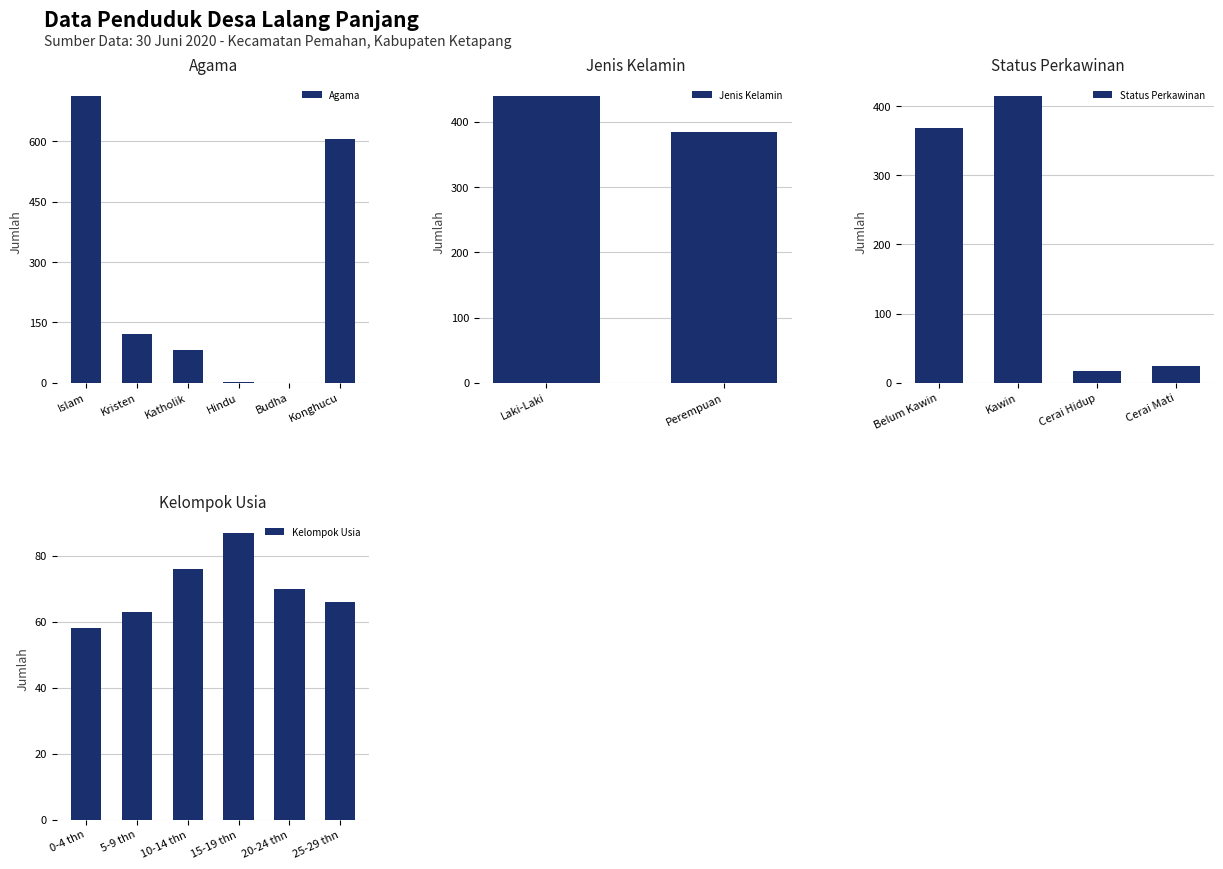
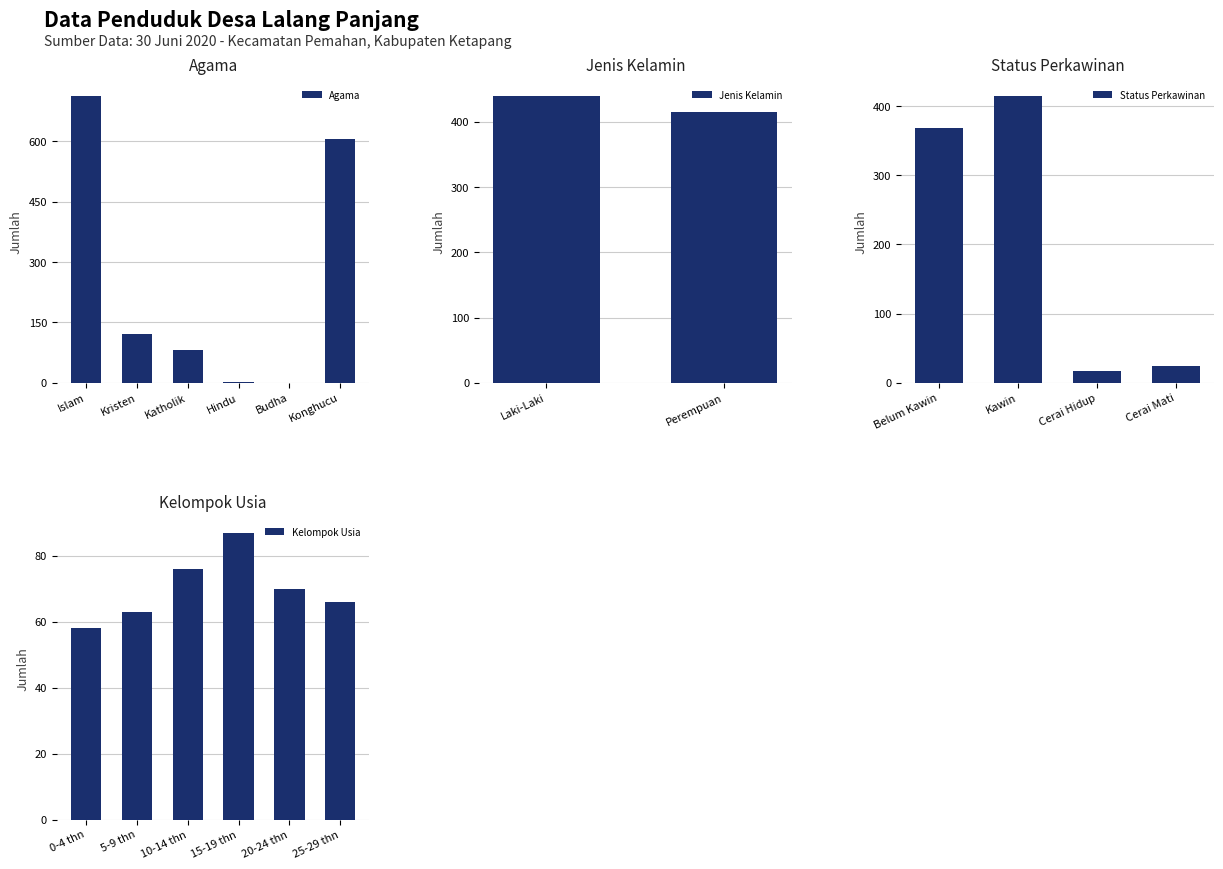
  {
    "Agama": {
      "Islam": 710,
      "Kristen": 120,
      "Katholik": 80,
      "Budha": 0,
      "Konghucu": 610
    },
    "Jenis Kelamin": {
      "Laki-Laki": 440,
-     "Perempuan": 390
+     "Perempuan": 420
    },
    "Status Perkawinan": {
      "Belum Kawin": 370,
      "Kawin": 420,
      "Cerai Hidup": 20,
      "Cerai Mati": 20
    },
    "Kelompok Usia": {
      "0-4 thn": 58,
      "5-9 thn": 63,
      "10-14 thn": 76,
      "15-19 thn": 87,
      "20-24 thn": 70,
      "25-29 thn": 66
    }
  }
